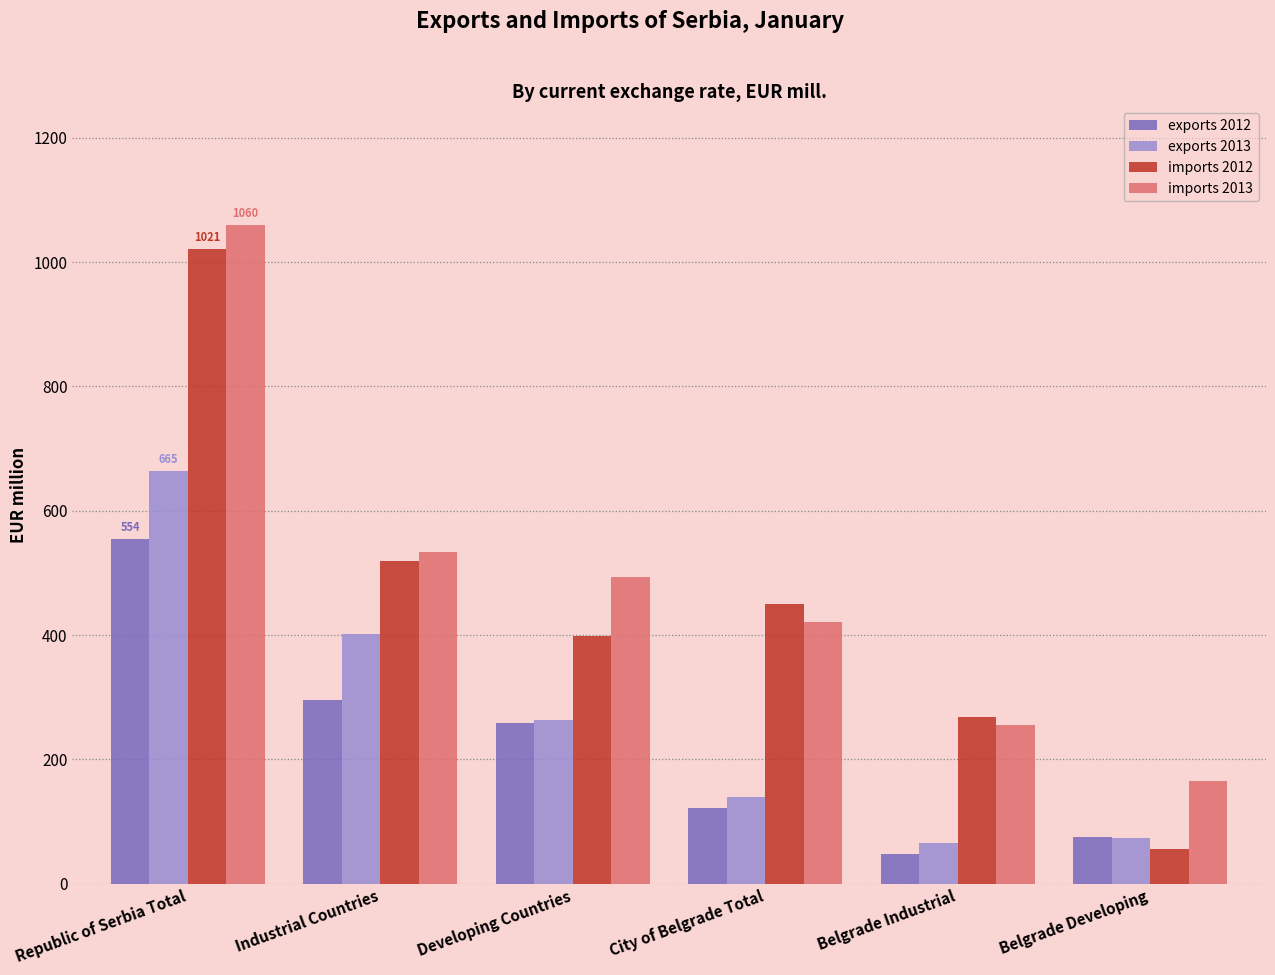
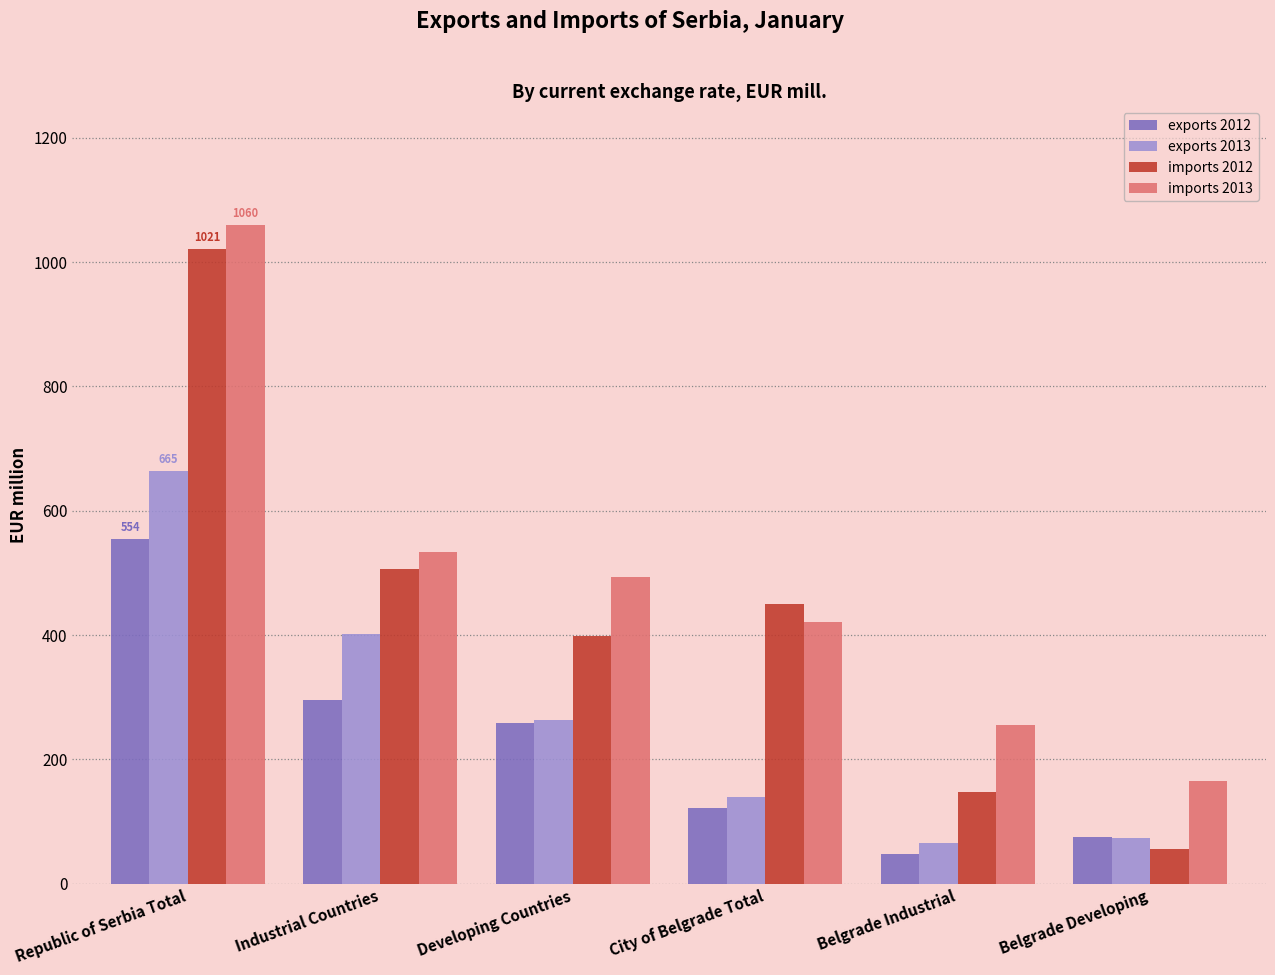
  {
    "imports 2012": {
-     "Industrial Countries": 520,
+     "Industrial Countries": 510,
      "Developing Countries": 400,
      "City of Belgrade Total": 450,
-     "Belgrade Industrial": 270,
+     "Belgrade Industrial": 150,
      "Belgrade Developing": 60
    },
    "imports 2013": {
      "Republic of Serbia Total": 1060
    }
  }
